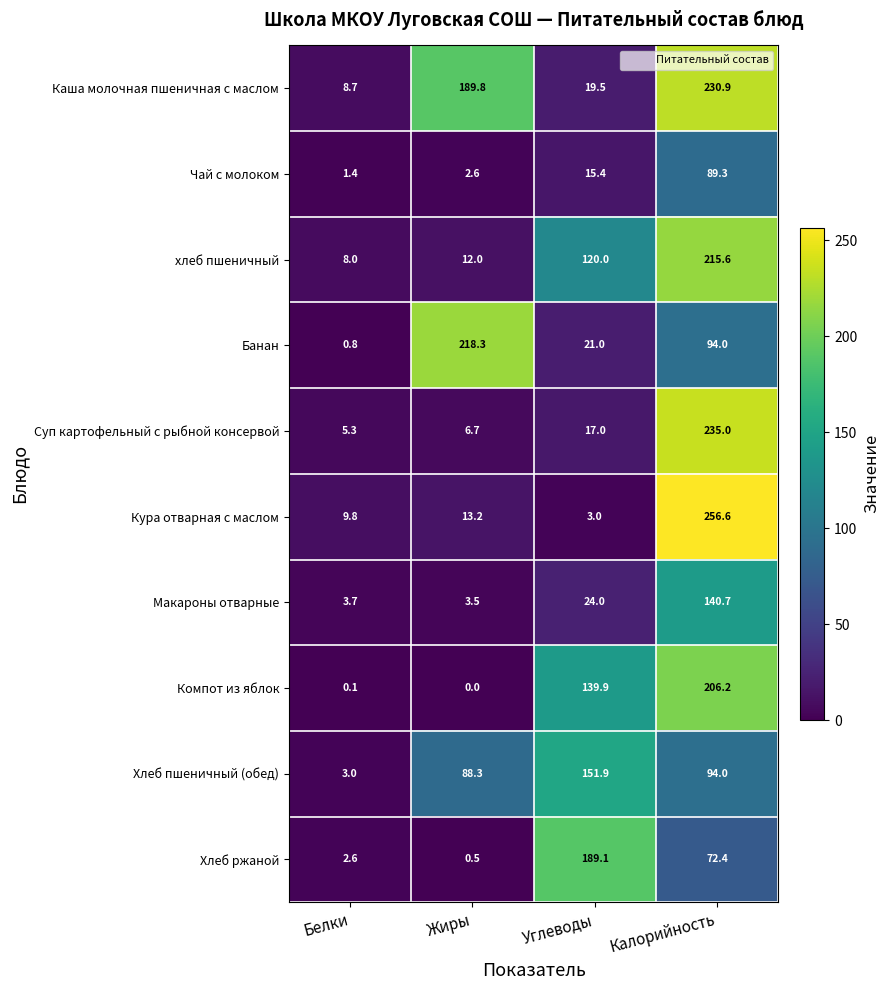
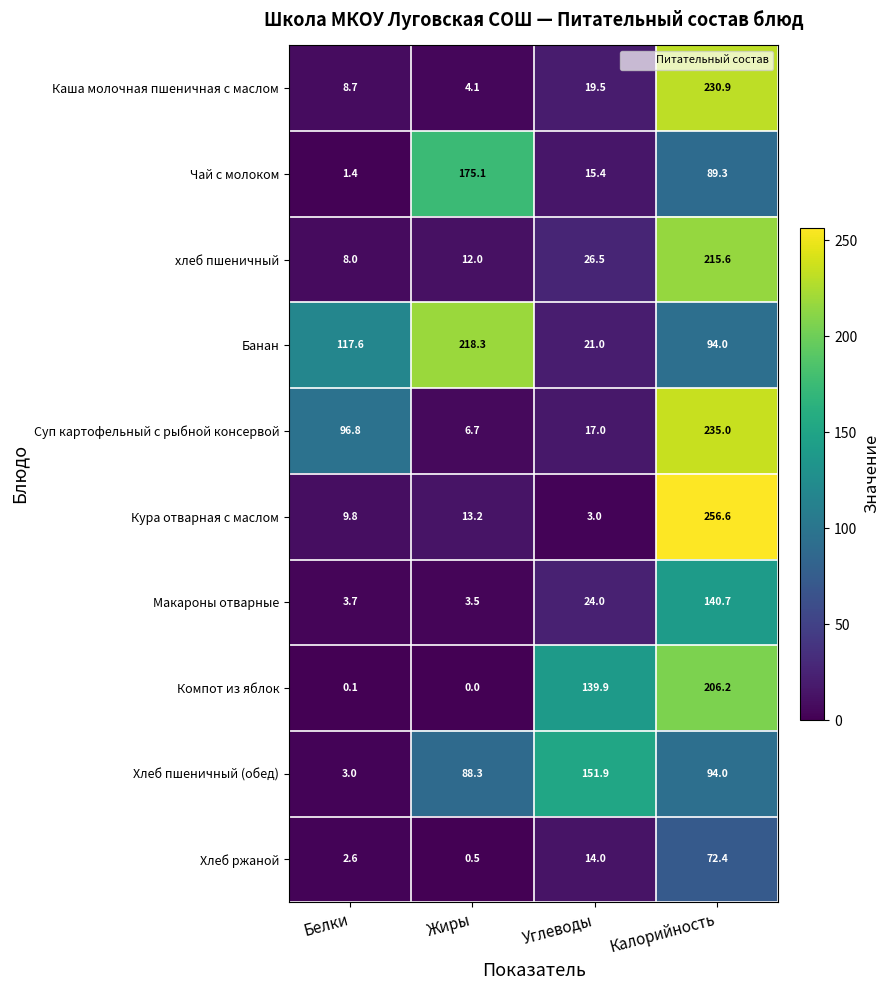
  {
    "Каша молочная пшеничная с маслом": {
      "Белки": 8.7,
-     "Жиры": 189.8,
+     "Жиры": 4.1,
      "Углеводы": 19.5,
      "Калорийность": 230.9
    },
    "Чай с молоком": {
      "Белки": 1.4,
-     "Жиры": 2.6,
+     "Жиры": 175.1,
      "Углеводы": 15.4,
      "Калорийность": 89.3
    },
    "хлеб пшеничный": {
      "Белки": 8.0,
      "Жиры": 12.0,
-     "Углеводы": 120.0,
+     "Углеводы": 26.5,
      "Калорийность": 215.6
    },
    "Банан": {
-     "Белки": 0.8,
+     "Белки": 117.6,
      "Жиры": 218.3,
      "Углеводы": 21.0,
      "Калорийность": 94.0
    },
    "Суп картофельный с рыбной консервой": {
-     "Белки": 5.3,
+     "Белки": 96.8,
      "Жиры": 6.7,
      "Углеводы": 17.0,
      "Калорийность": 235.0
    },
    "Кура отварная с маслом": {
      "Белки": 9.8,
      "Жиры": 13.2,
      "Углеводы": 3.0,
      "Калорийность": 256.6
    },
    "Макароны отварные": {
      "Белки": 3.7,
      "Жиры": 3.5,
      "Углеводы": 24.0,
      "Калорийность": 140.7
    },
    "Компот из яблок": {
      "Белки": 0.1,
      "Жиры": 0.0,
      "Углеводы": 139.9,
      "Калорийность": 206.2
    },
    "Хлеб пшеничный (обед)": {
      "Белки": 3.0,
      "Жиры": 88.3,
      "Углеводы": 151.9,
      "Калорийность": 94.0
    },
    "Хлеб ржаной": {
      "Белки": 2.6,
      "Жиры": 0.5,
-     "Углеводы": 189.1,
+     "Углеводы": 14.0,
      "Калорийность": 72.4
    }
  }
